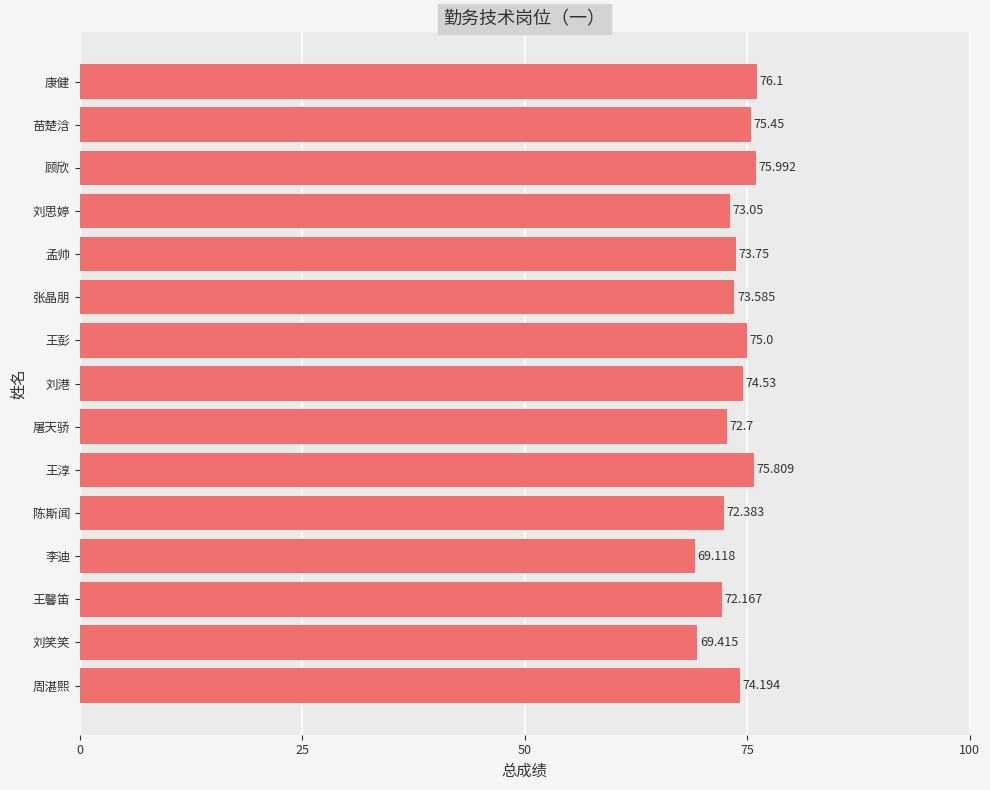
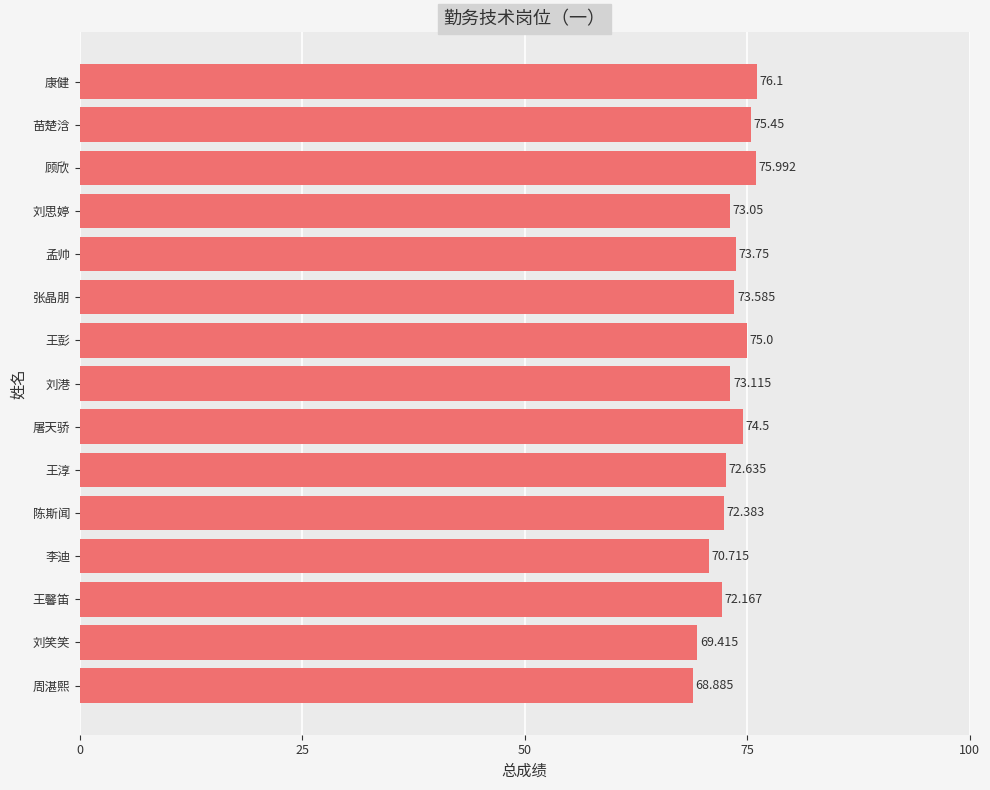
  {
    "康健": 76.1,
    "苗楚浛": 75.45,
    "顾欣": 75.992,
    "刘思婷": 73.05,
    "孟帅": 73.75,
    "张晶朋": 73.585,
    "王彭": 75.0,
-   "刘港": 74.53,
-   "屠天骄": 72.7,
-   "王淳": 75.809,
+   "刘港": 73.115,
+   "屠天骄": 74.5,
+   "王淳": 72.635,
    "陈斯闻": 72.383,
-   "李迪": 69.118,
+   "李迪": 70.715,
    "王馨笛": 72.167,
    "刘笑笑": 69.415,
-   "周湛熙": 74.194
+   "周湛熙": 68.885
  }
